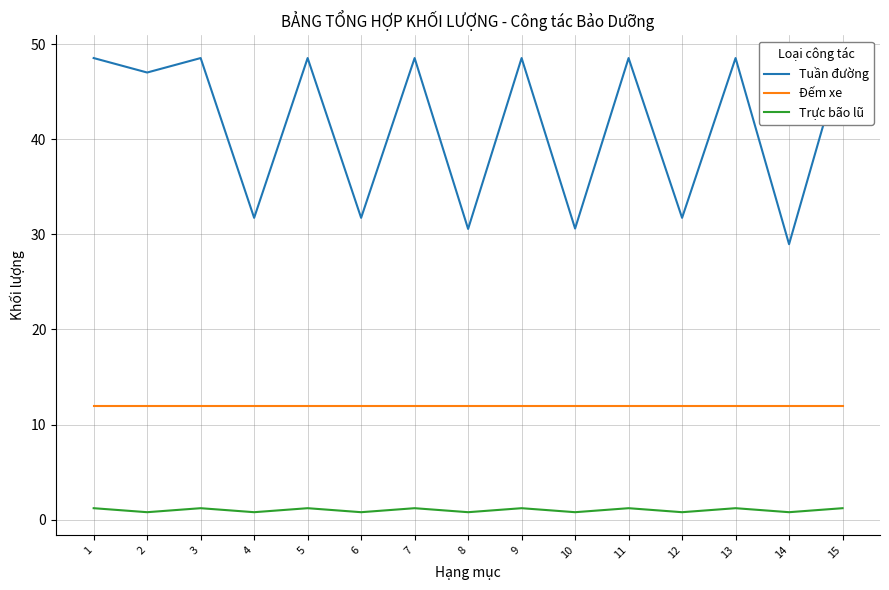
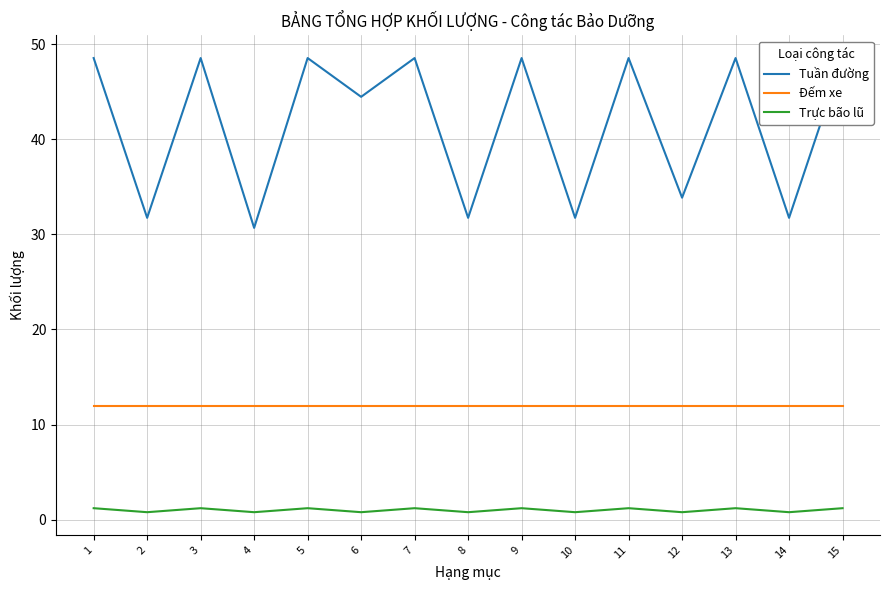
  {
    "Tuần đường": {
      "1": 49,
-     "2": 47,
+     "2": 32,
      "3": 49,
-     "4": 32,
+     "4": 31,
      "5": 49,
-     "6": 32,
+     "6": 44,
      "7": 49,
-     "8": 31,
+     "8": 32,
      "9": 49,
-     "10": 31,
+     "10": 32,
      "11": 49,
-     "12": 32,
+     "12": 34,
      "13": 49,
-     "14": 29
+     "14": 32
    },
    "Đếm xe": {
      "1": 12,
      "2": 12,
      "3": 12,
      "4": 12,
      "5": 12,
      "6": 12,
      "7": 12,
      "8": 12,
      "9": 12,
      "10": 12,
      "11": 12,
      "12": 12,
      "13": 12,
      "14": 12,
      "15": 12
    },
    "Trực bão lũ": {
      "1": 1,
      "2": 1,
      "3": 1,
      "4": 1,
      "5": 1,
      "6": 1,
      "7": 1,
      "8": 1,
      "9": 1,
      "10": 1,
      "11": 1,
      "12": 1,
      "13": 1,
      "14": 1,
      "15": 1
    }
  }
